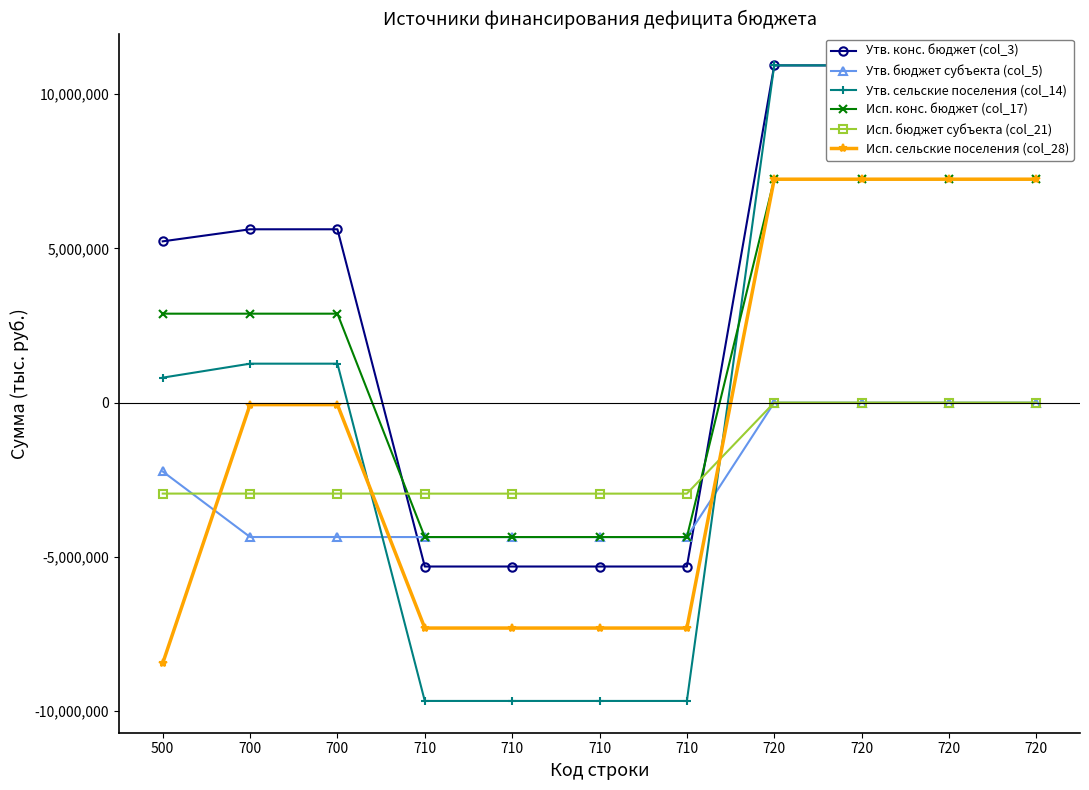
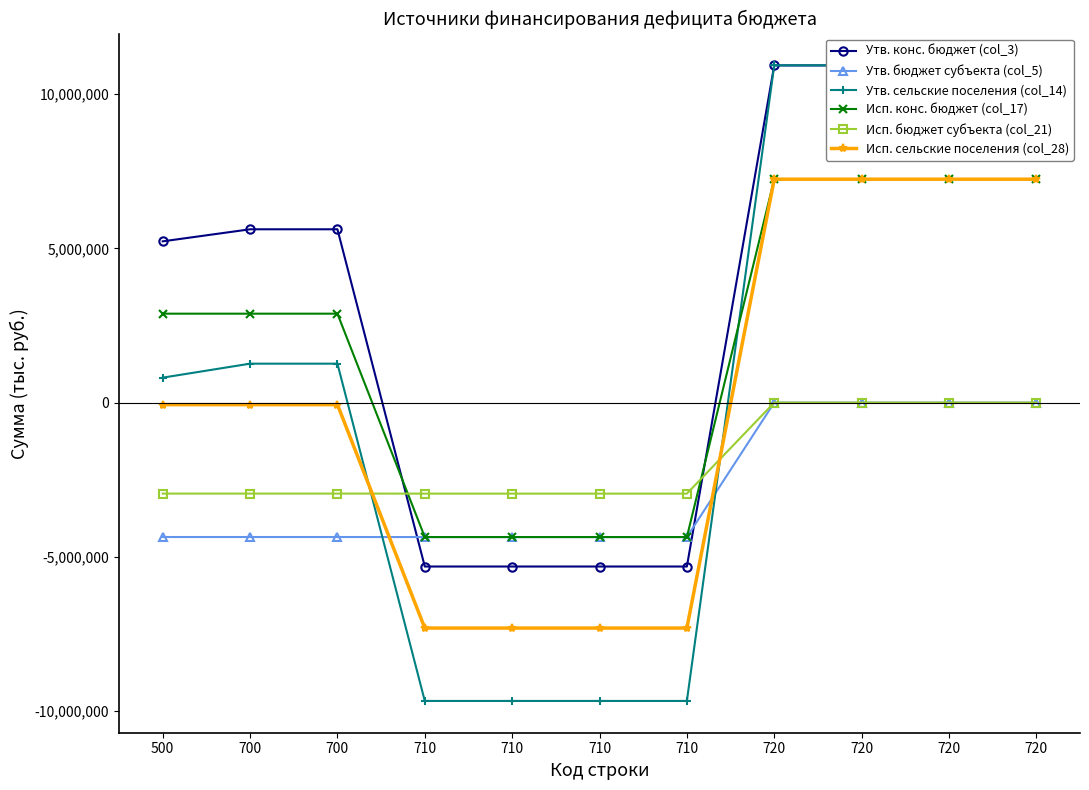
  {
    "Утв. конс. бюджет (col_3)": {
      "500": "5,200,000"
    },
    "Утв. бюджет субъекта (col_5)": {
-     "500": "-2,200,000"
+     "500": "-4,400,000"
    },
    "Утв. сельские поселения (col_14)": {
      "500": "800,000"
    },
    "Исп. конс. бюджет (col_17)": {
      "500": "2,900,000"
    },
    "Исп. бюджет субъекта (col_21)": {
      "500": "-2,900,000"
    },
    "Исп. сельские поселения (col_28)": {
-     "500": "-8,400,000"
+     "500": "-100,000"
    }
  }
